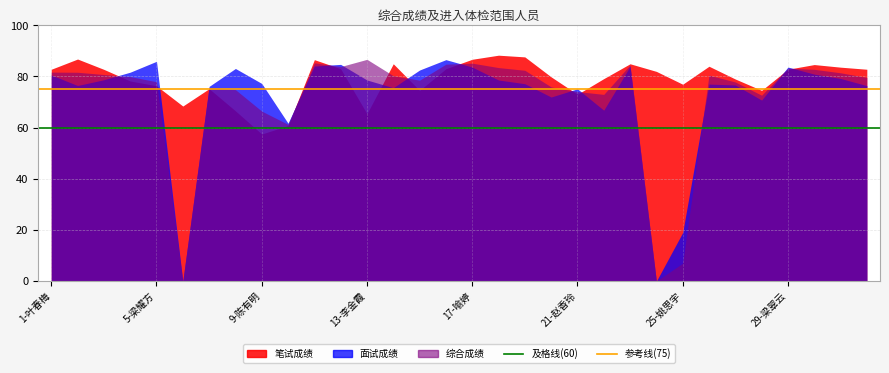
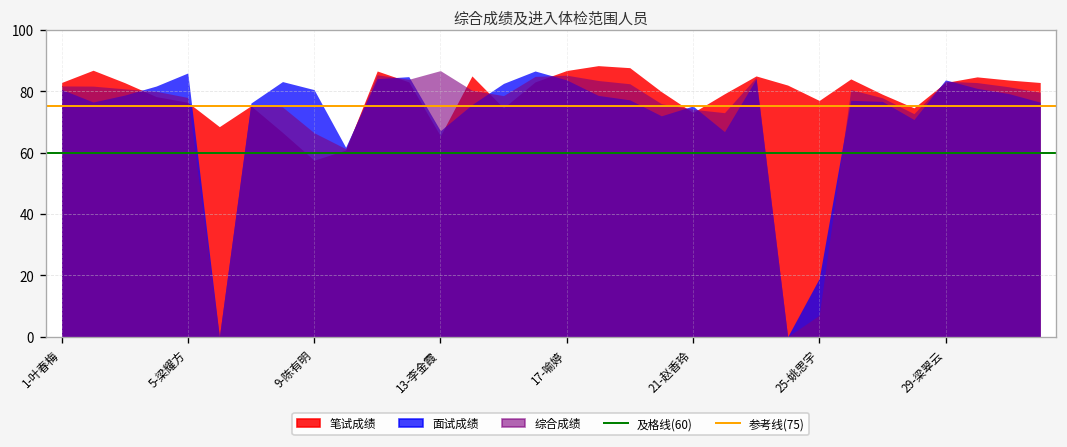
  {
    "笔试成绩": {
      "1-叶春梅": 83,
      "5-梁耀方": 76,
      "9-陈有明": 58,
      "13-李金霞": 65,
      "17-喻婷": 87,
      "21-赵香玲": 73,
      "25-姚思宇": 77
    },
    "面试成绩": {
      "1-叶春梅": 81,
      "5-梁耀方": 86,
-     "9-陈有明": 77,
-     "13-李金霞": 79,
+     "9-陈有明": 80,
+     "13-李金霞": 67,
      "17-喻婷": 84,
      "21-赵香玲": 75,
      "25-姚思宇": 19
    },
    "综合成绩": {
      "1-叶春梅": 82,
      "5-梁耀方": 78,
      "9-陈有明": 66,
      "13-李金霞": 87,
      "17-喻婷": 85,
      "21-赵香玲": 74,
      "25-姚思宇": 7
    }
  }
